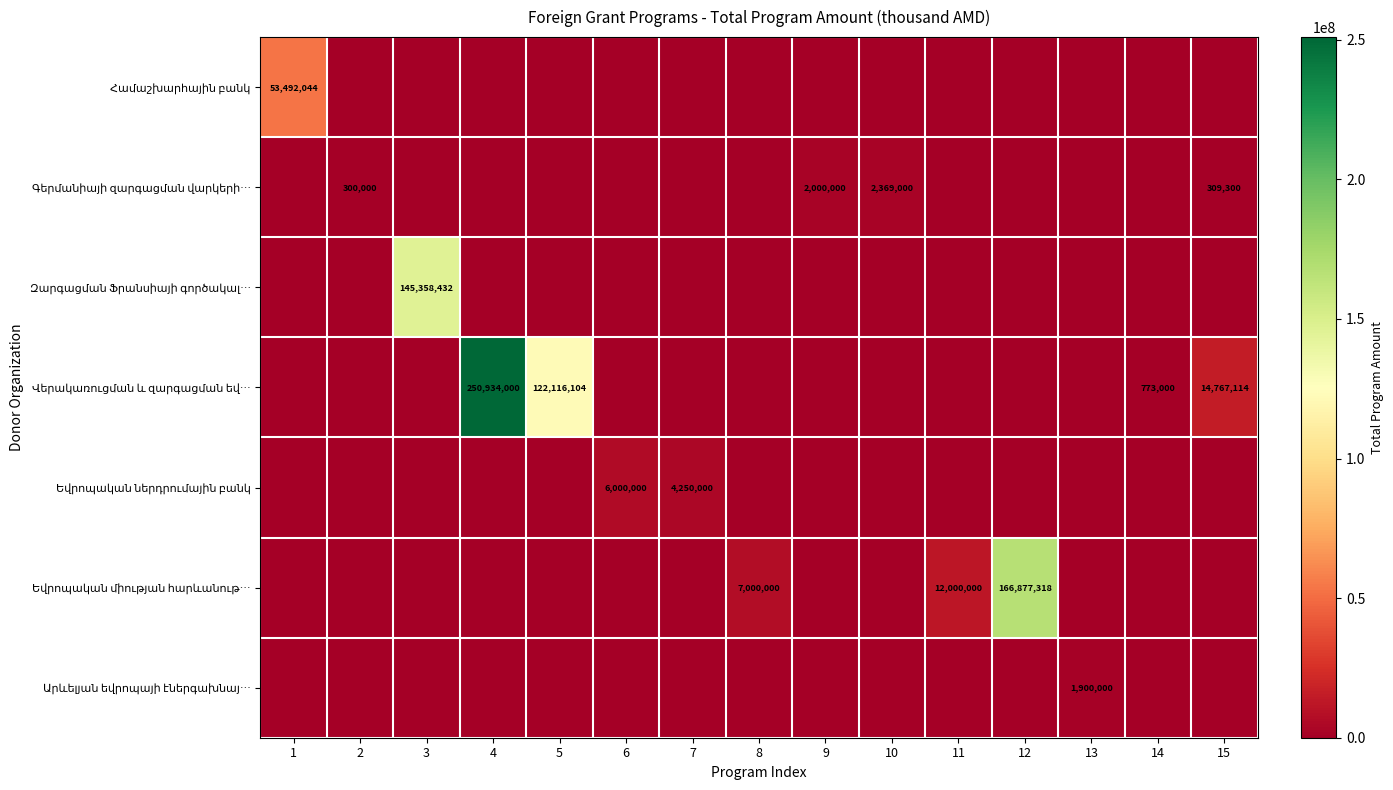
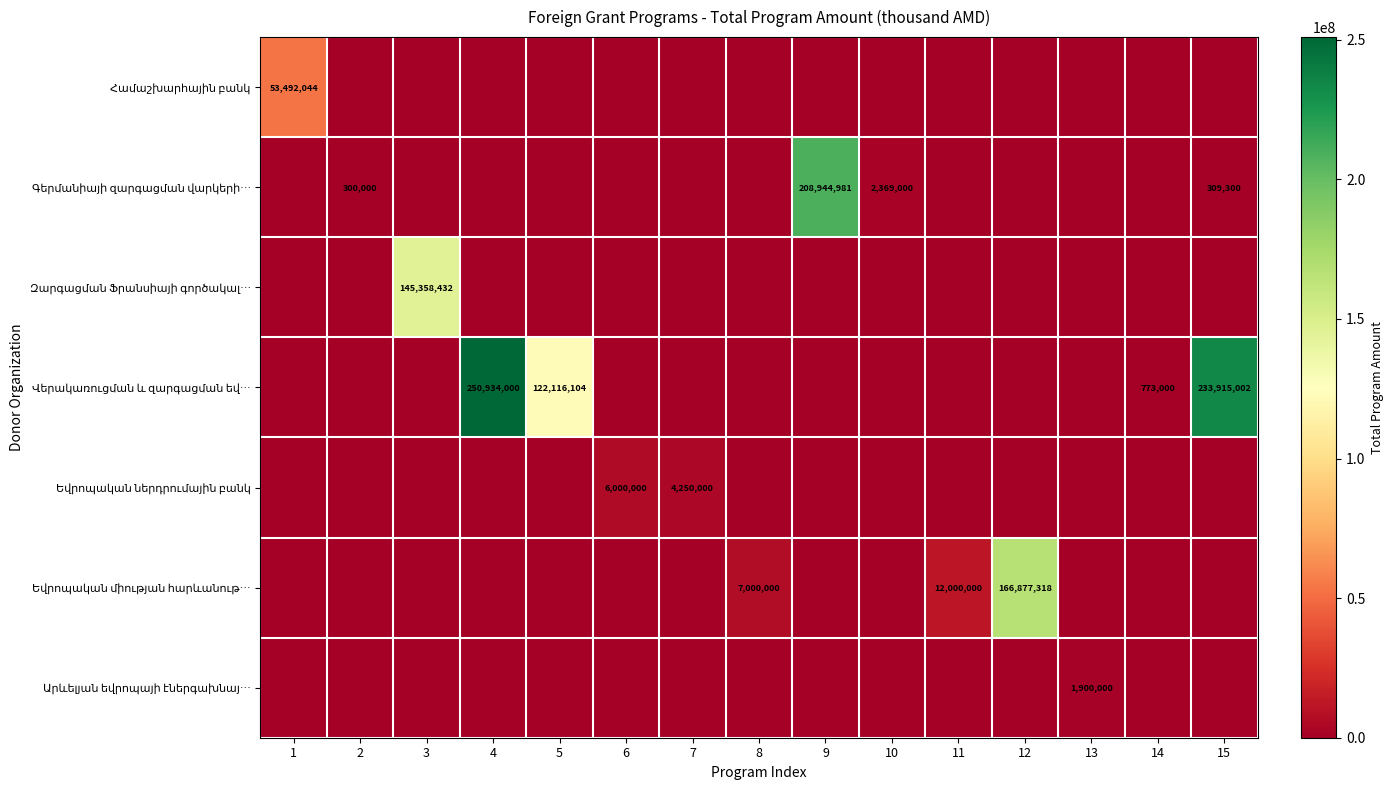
  {
    "Համաշխարհային բանկ": {
      "1": "53,492,044"
    },
    "Գերմանիայի զարգացման վարկերի…": {
      "2": "300,000",
-     "9": "2,000,000",
+     "9": "208,944,981",
      "10": "2,369,000",
      "15": "309,300"
    },
    "Զարգացման Ֆրանսիայի գործակալ…": {
      "3": "145,358,432"
    },
    "Վերակառուցման և զարգացման եվ…": {
      "4": "250,934,000",
      "5": "122,116,104",
      "14": "773,000",
-     "15": "14,767,114"
+     "15": "233,915,002"
    },
    "Եվրոպական ներդրումային բանկ": {
      "6": "6,000,000",
      "7": "4,250,000"
    },
    "Եվրոպական միության հարևանութ…": {
      "8": "7,000,000",
      "11": "12,000,000",
      "12": "166,877,318"
    },
    "Արևելյան եվրոպայի էներգախնայ…": {
      "13": "1,900,000"
    }
  }
